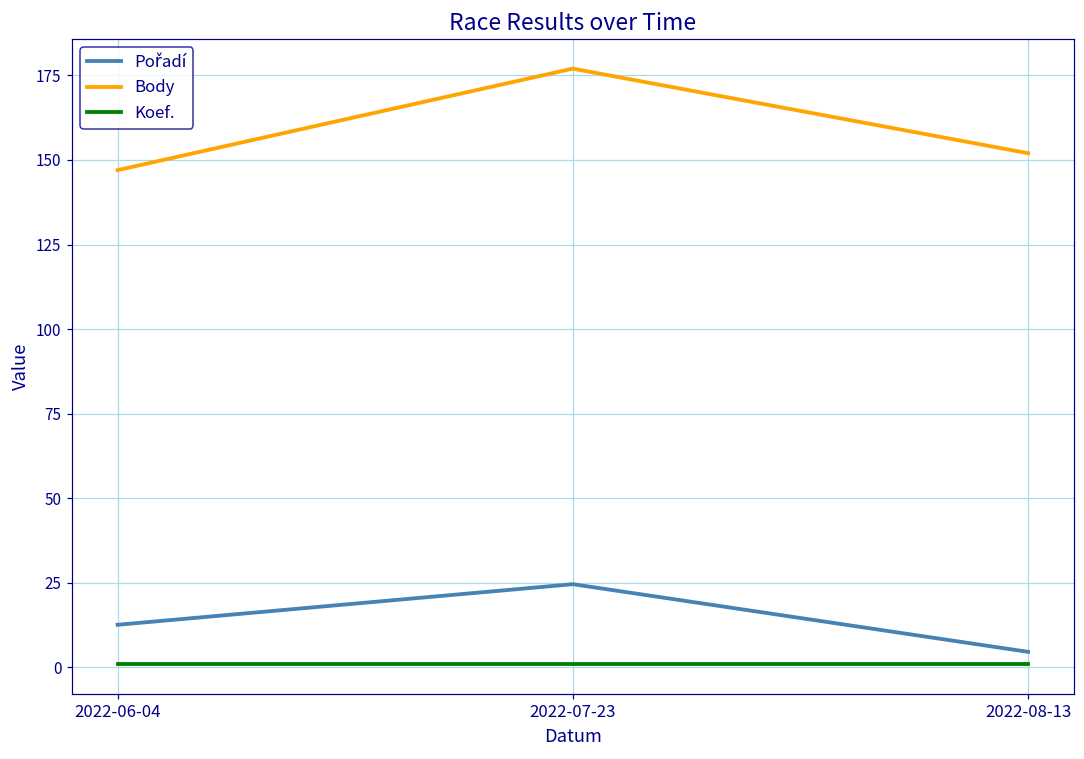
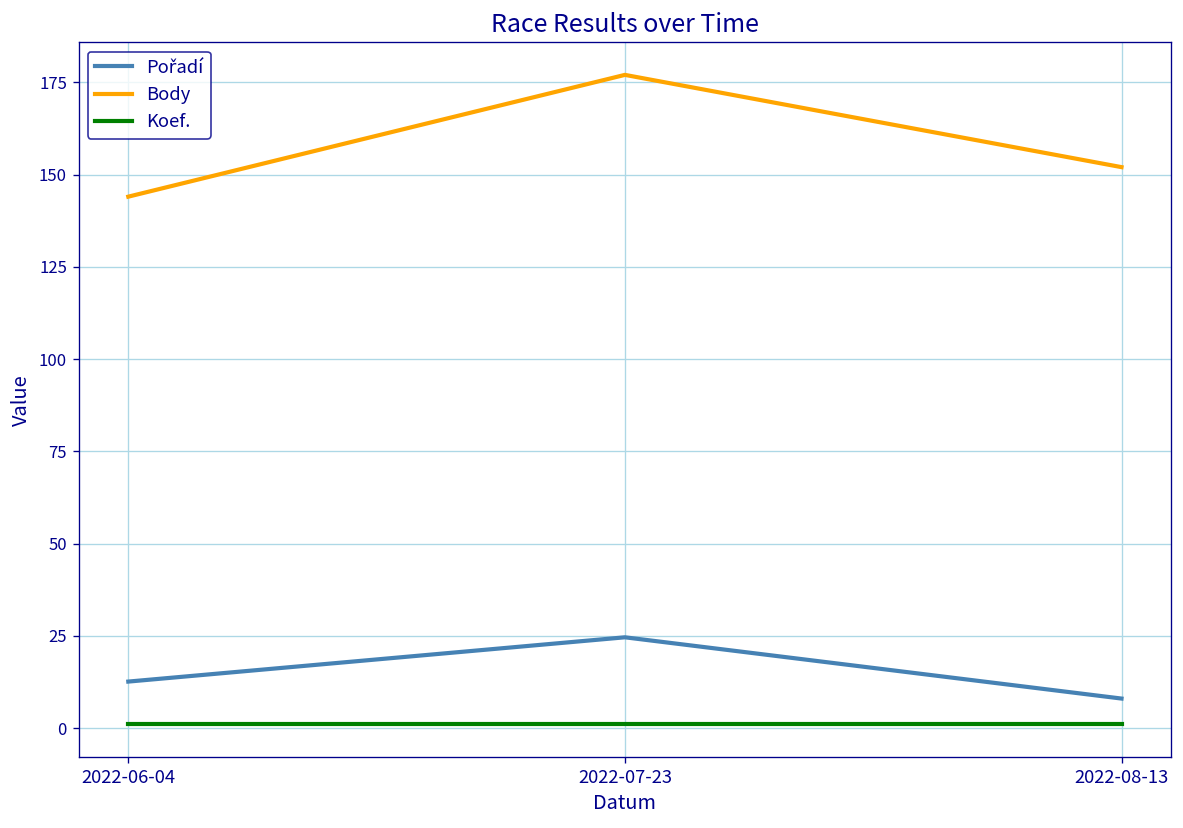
  {
    "Pořadí": {
      "2022-06-04": 13,
      "2022-07-23": 25,
-     "2022-08-13": 5
+     "2022-08-13": 8
    },
    "Body": {
-     "2022-06-04": 147,
+     "2022-06-04": 144,
      "2022-07-23": 177,
      "2022-08-13": 152
    },
    "Koef.": {
      "2022-06-04": 1,
      "2022-07-23": 1,
      "2022-08-13": 1
    }
  }
